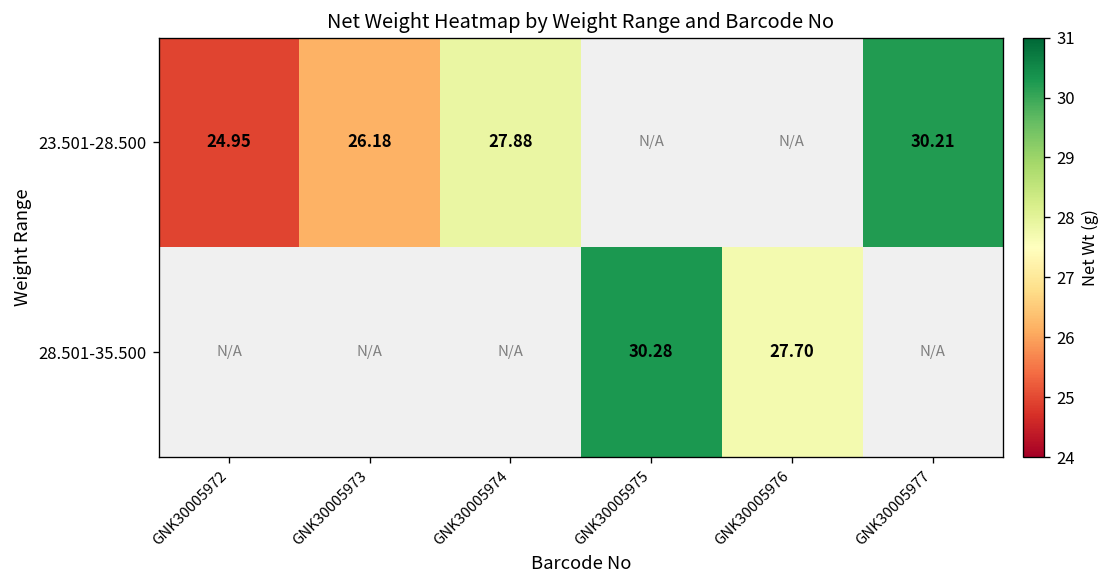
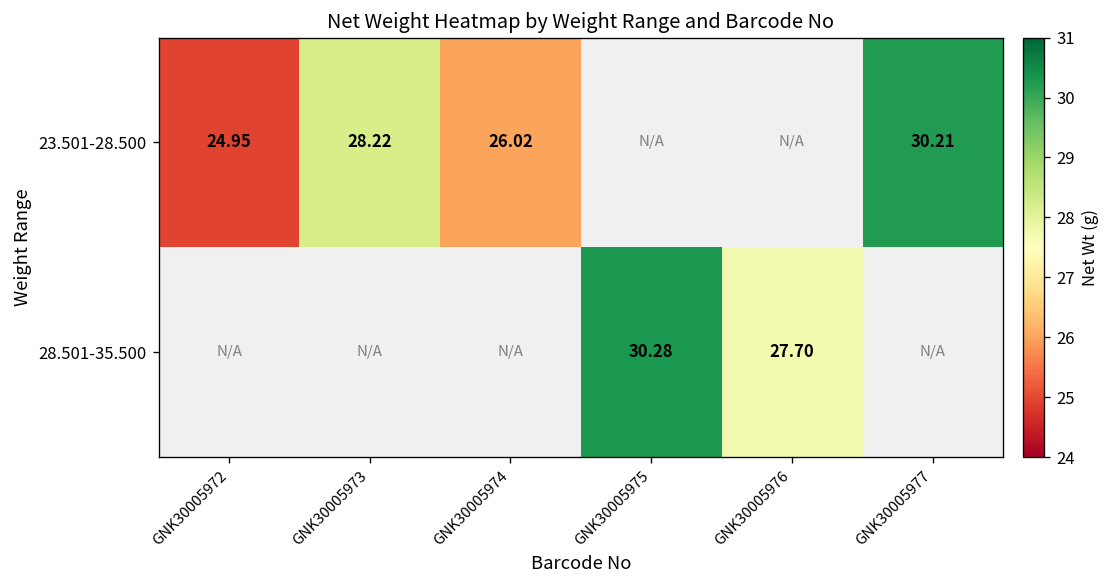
  {
    "23.501-28.500": {
      "GNK30005972": 24.95,
-     "GNK30005973": 26.18,
-     "GNK30005974": 27.88,
+     "GNK30005973": 28.22,
+     "GNK30005974": 26.02,
      "GNK30005977": 30.21
    },
    "28.501-35.500": {
      "GNK30005975": 30.28,
      "GNK30005976": 27.70
    }
  }
